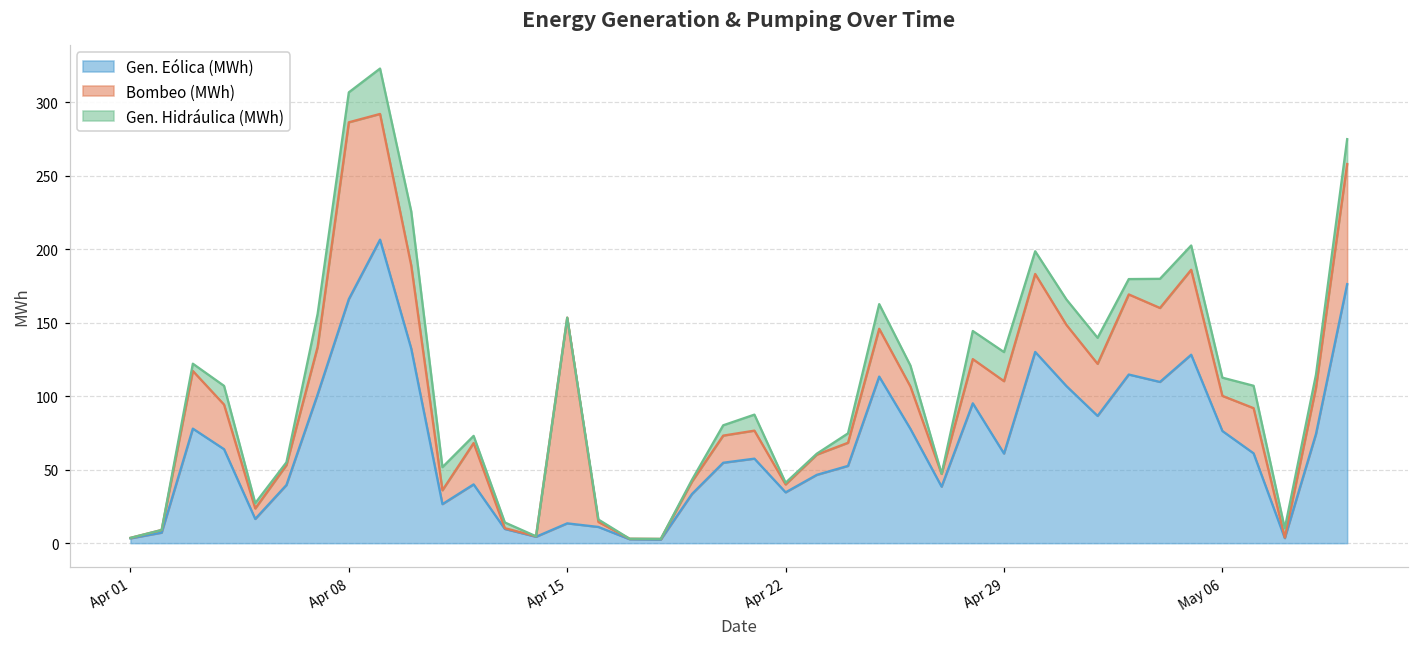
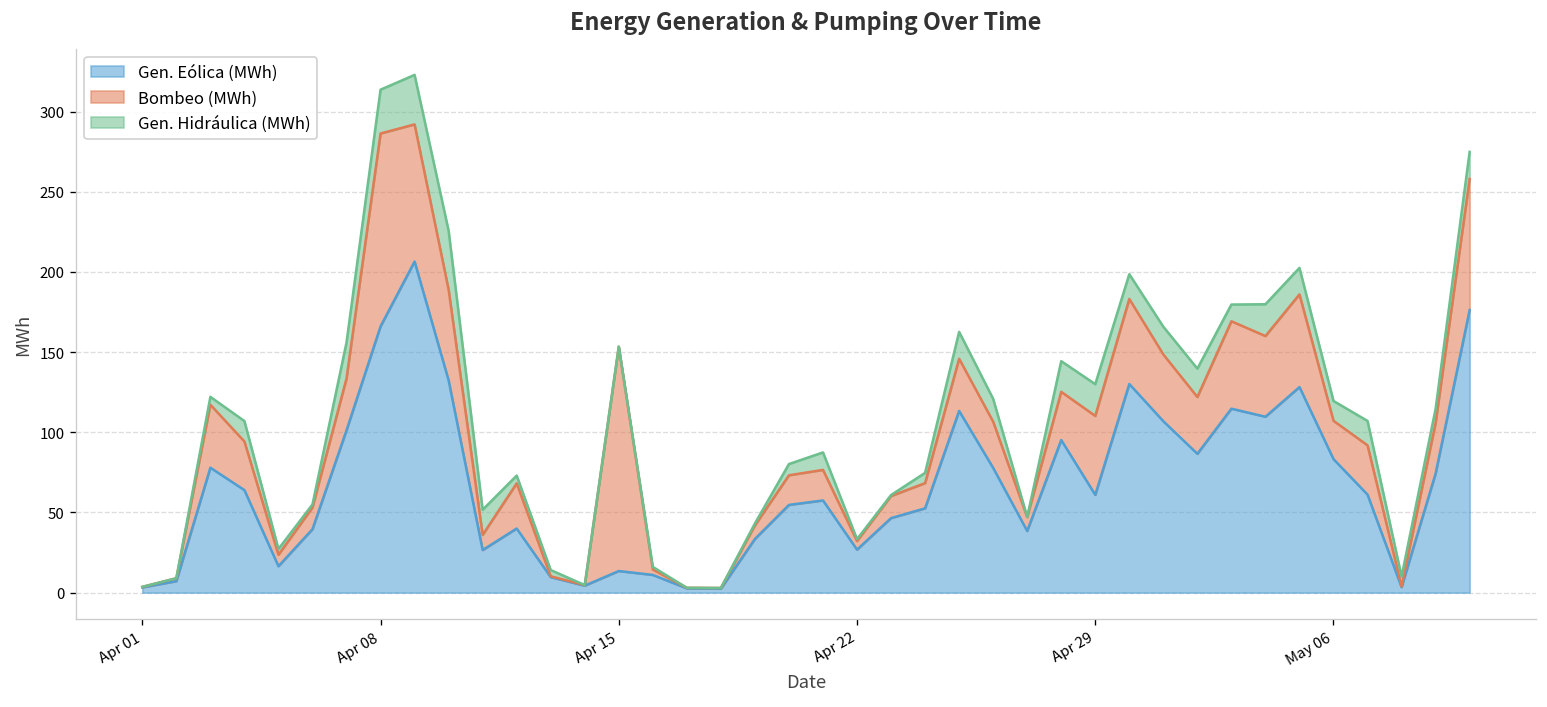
  {
    "Gen. Eólica (MWh)": {
      "Apr 08": 166,
      "Apr 15": 13,
-     "Apr 22": 35,
+     "Apr 22": 27,
      "Apr 29": 61,
-     "May 06": 76
+     "May 06": 83
    },
    "Bombeo (MWh)": {
      "Apr 08": 120,
      "Apr 29": 49,
      "May 06": 24
    },
    "Gen. Hidráulica (MWh)": {
-     "Apr 08": 20,
+     "Apr 08": 27,
      "Apr 29": 20,
      "May 06": 12
    }
  }
